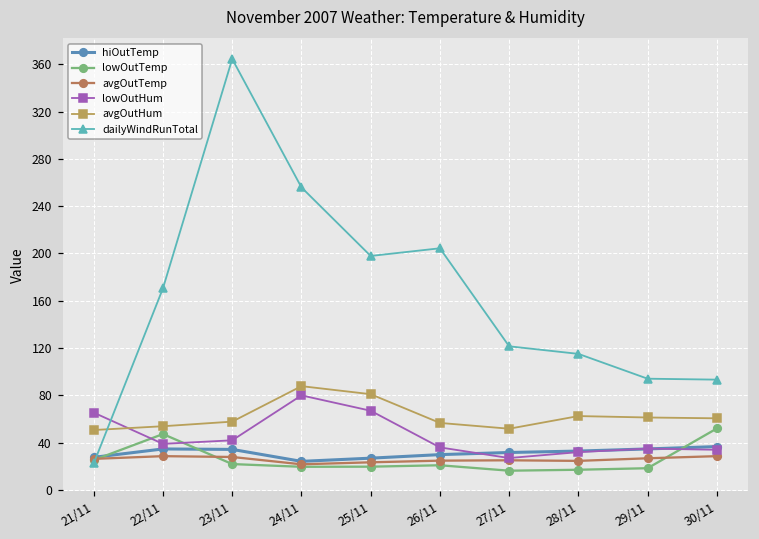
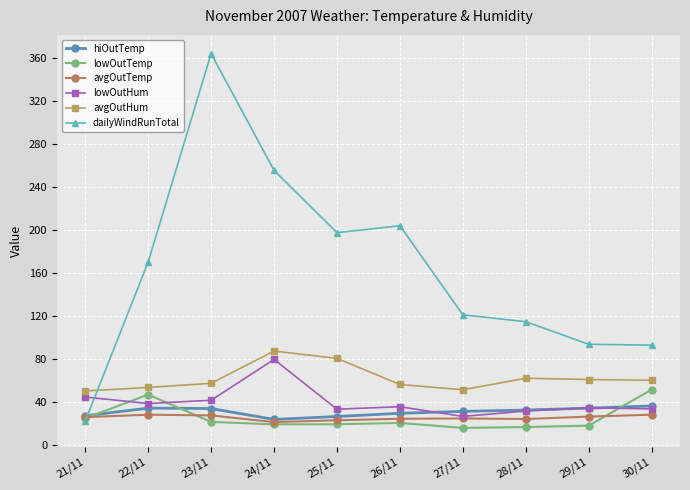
  {
    "lowOutTemp": {
      "22/11": 47,
      "23/11": 22,
      "25/11": 20,
      "26/11": 21,
      "27/11": 16,
      "28/11": 17,
      "29/11": 18,
      "30/11": 52
    },
    "lowOutHum": {
-     "21/11": 65,
+     "21/11": 45,
      "22/11": 39,
      "23/11": 42,
      "24/11": 80,
-     "25/11": 67,
+     "25/11": 34,
      "26/11": 36,
      "30/11": 34
    }
  }
